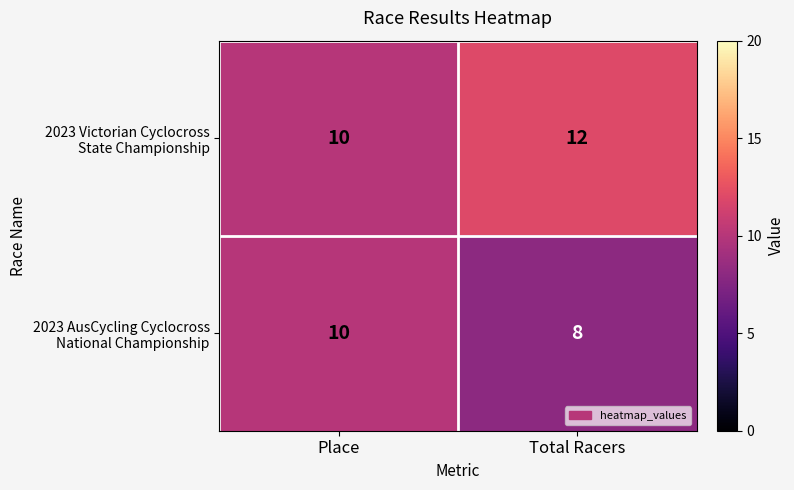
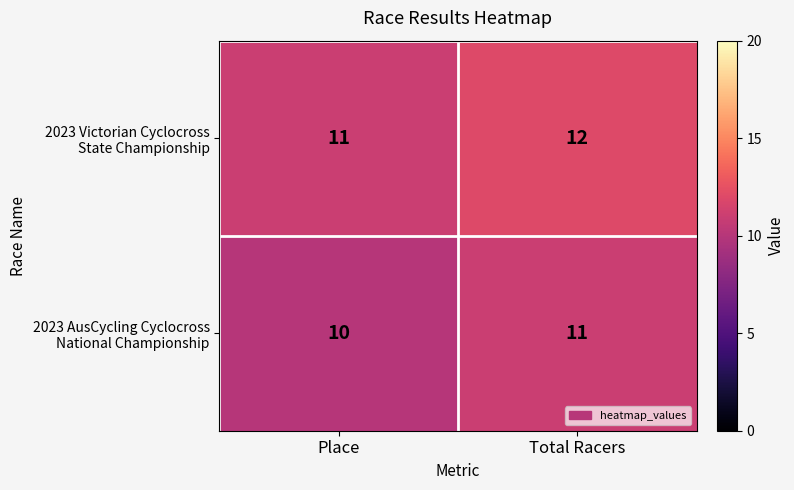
  {
    "2023 Victorian Cyclocross State Championship": {
-     "Place": 10,
+     "Place": 11,
      "Total Racers": 12
    },
    "2023 AusCycling Cyclocross National Championship": {
      "Place": 10,
-     "Total Racers": 8
+     "Total Racers": 11
    }
  }
